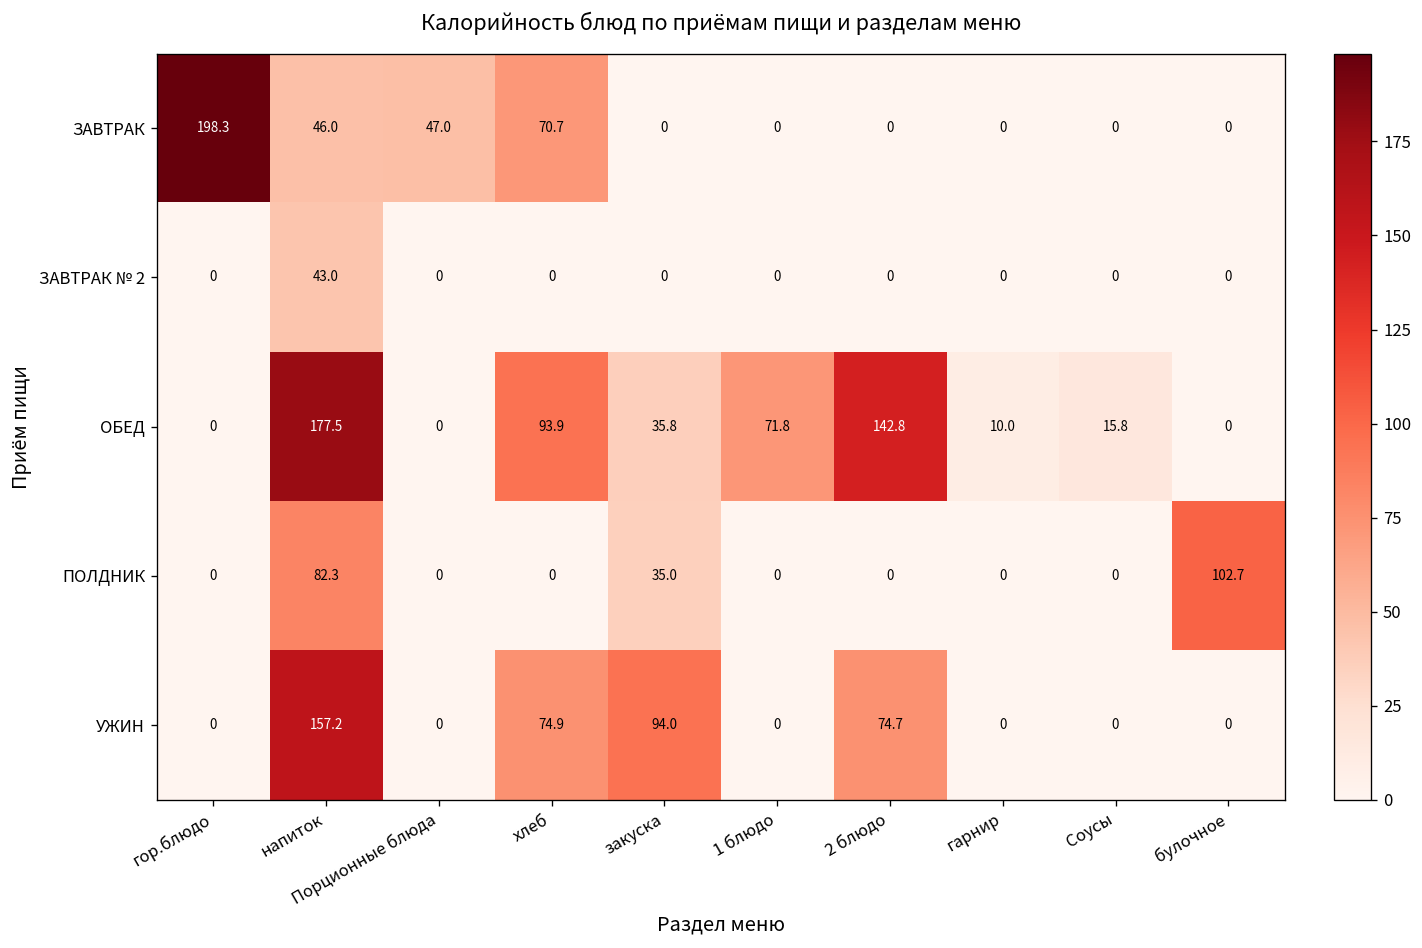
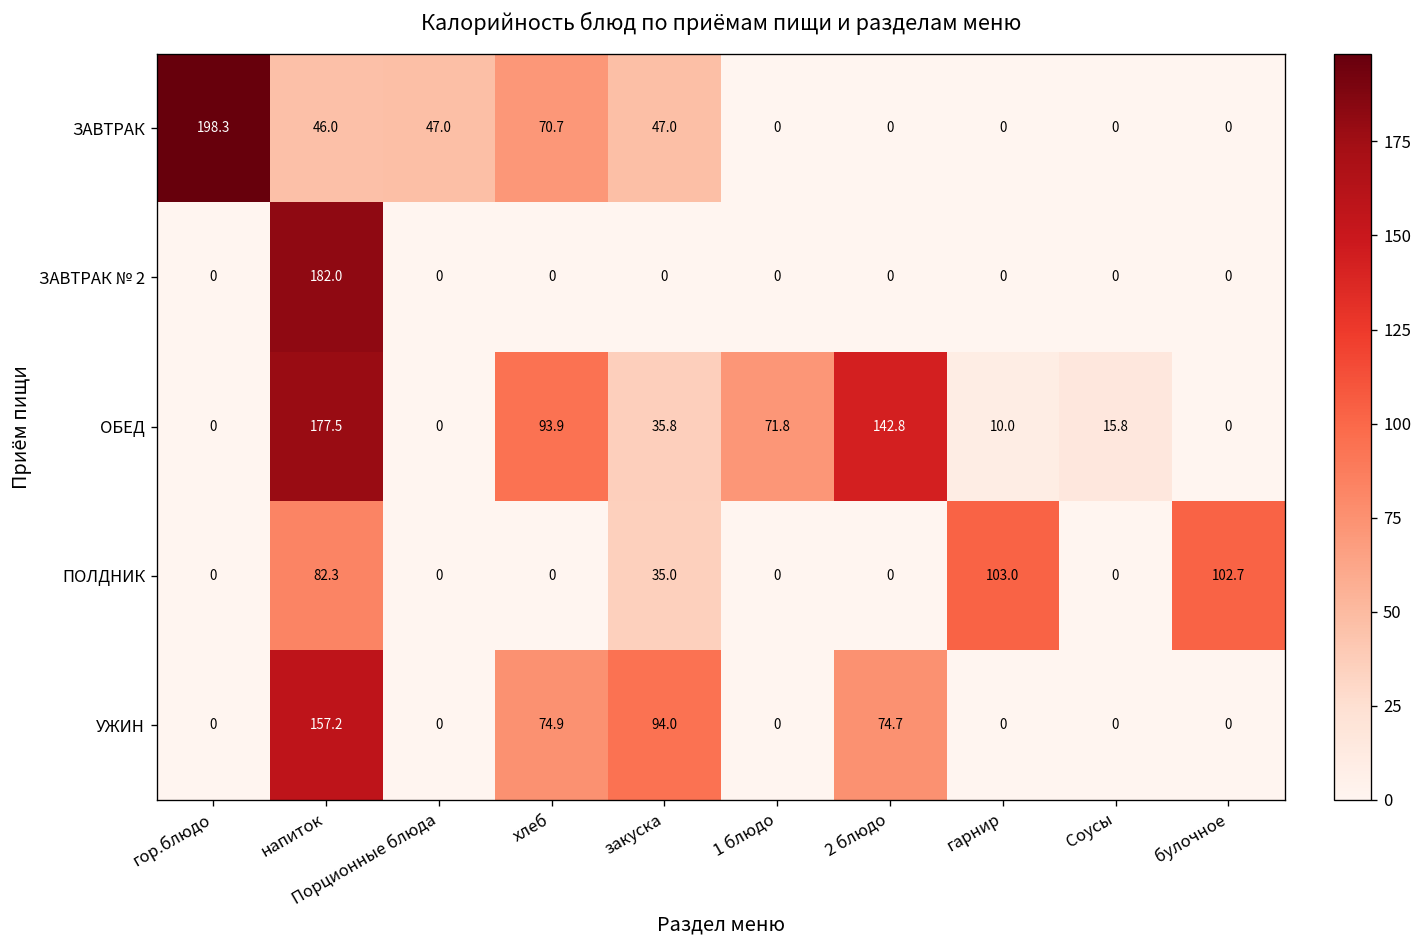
  {
    "ЗАВТРАК": {
      "гор.блюдо": 198.3,
      "напиток": 46.0,
      "Порционные блюда": 47.0,
      "хлеб": 70.7,
-     "закуска": 0,
+     "закуска": 47.0,
      "1 блюдо": 0,
      "2 блюдо": 0,
      "гарнир": 0,
      "Соусы": 0,
      "булочное": 0
    },
    "ЗАВТРАК № 2": {
      "гор.блюдо": 0,
-     "напиток": 43.0,
+     "напиток": 182.0,
      "Порционные блюда": 0,
      "хлеб": 0,
      "закуска": 0,
      "1 блюдо": 0,
      "2 блюдо": 0,
      "гарнир": 0,
      "Соусы": 0,
      "булочное": 0
    },
    "ОБЕД": {
      "гор.блюдо": 0,
      "напиток": 177.5,
      "Порционные блюда": 0,
      "хлеб": 93.9,
      "закуска": 35.8,
      "1 блюдо": 71.8,
      "2 блюдо": 142.8,
      "гарнир": 10.0,
      "Соусы": 15.8,
      "булочное": 0
    },
    "ПОЛДНИК": {
      "гор.блюдо": 0,
      "напиток": 82.3,
      "Порционные блюда": 0,
      "хлеб": 0,
      "закуска": 35.0,
      "1 блюдо": 0,
      "2 блюдо": 0,
-     "гарнир": 0,
+     "гарнир": 103.0,
      "Соусы": 0,
      "булочное": 102.7
    },
    "УЖИН": {
      "гор.блюдо": 0,
      "напиток": 157.2,
      "Порционные блюда": 0,
      "хлеб": 74.9,
      "закуска": 94.0,
      "1 блюдо": 0,
      "2 блюдо": 74.7,
      "гарнир": 0,
      "Соусы": 0,
      "булочное": 0
    }
  }
